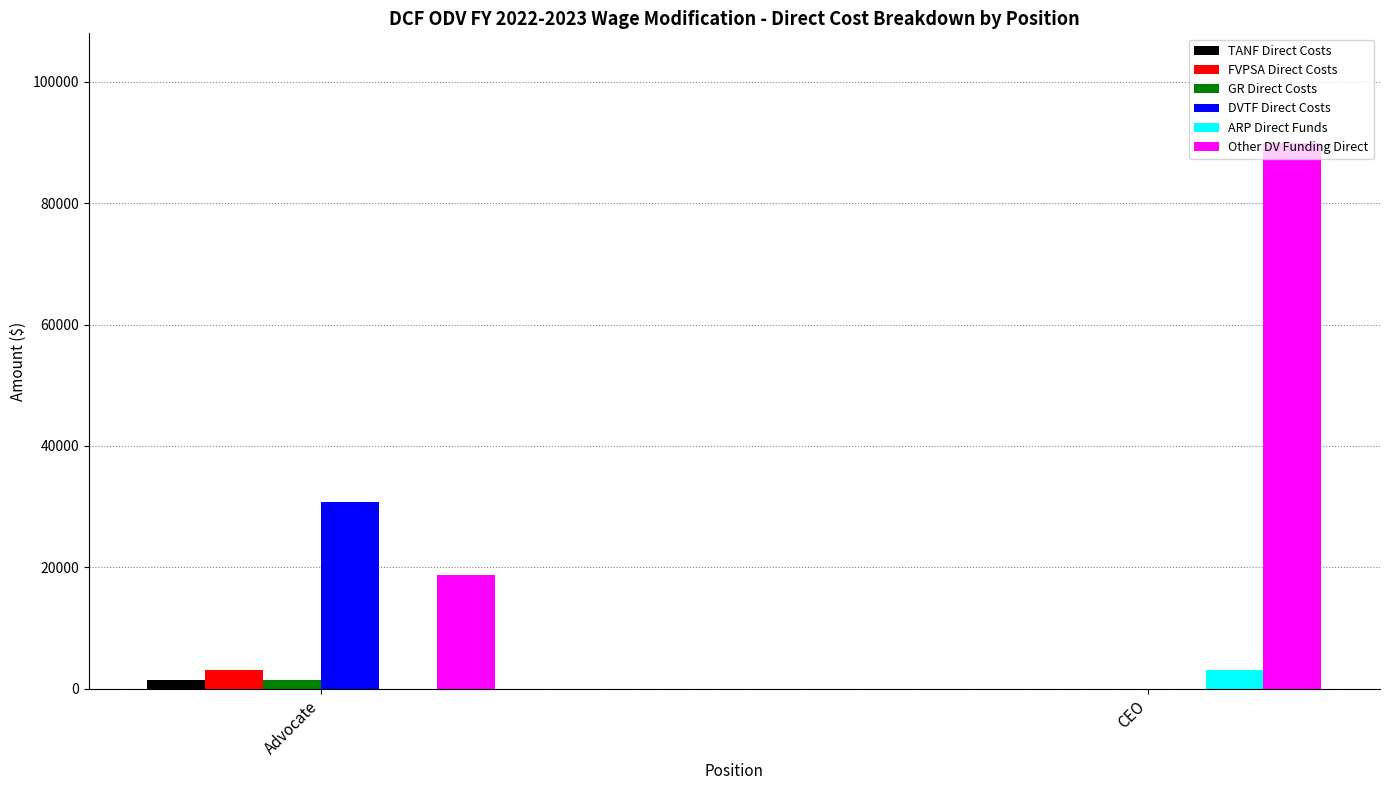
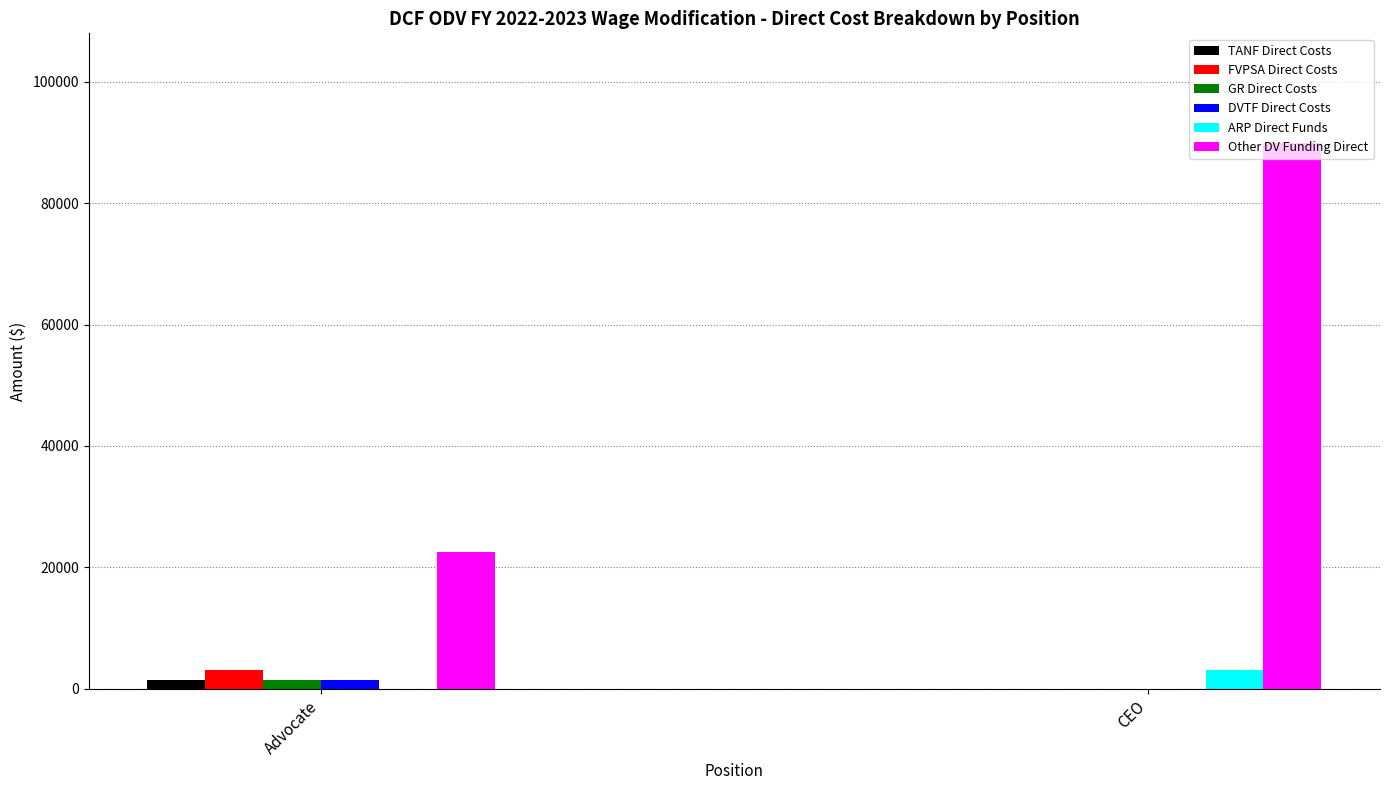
  {
    "TANF Direct Costs": {
      "Advocate": 2000,
      "CEO": 0
    },
    "FVPSA Direct Costs": {
      "Advocate": 3000,
      "CEO": 0
    },
    "GR Direct Costs": {
      "Advocate": 2000,
      "CEO": 0
    },
    "DVTF Direct Costs": {
-     "Advocate": 31000,
+     "Advocate": 2000,
      "CEO": 0
    },
    "ARP Direct Funds": {
      "Advocate": 0,
      "CEO": 3000
    },
    "Other DV Funding Direct": {
-     "Advocate": 19000
+     "Advocate": 23000
    }
  }
